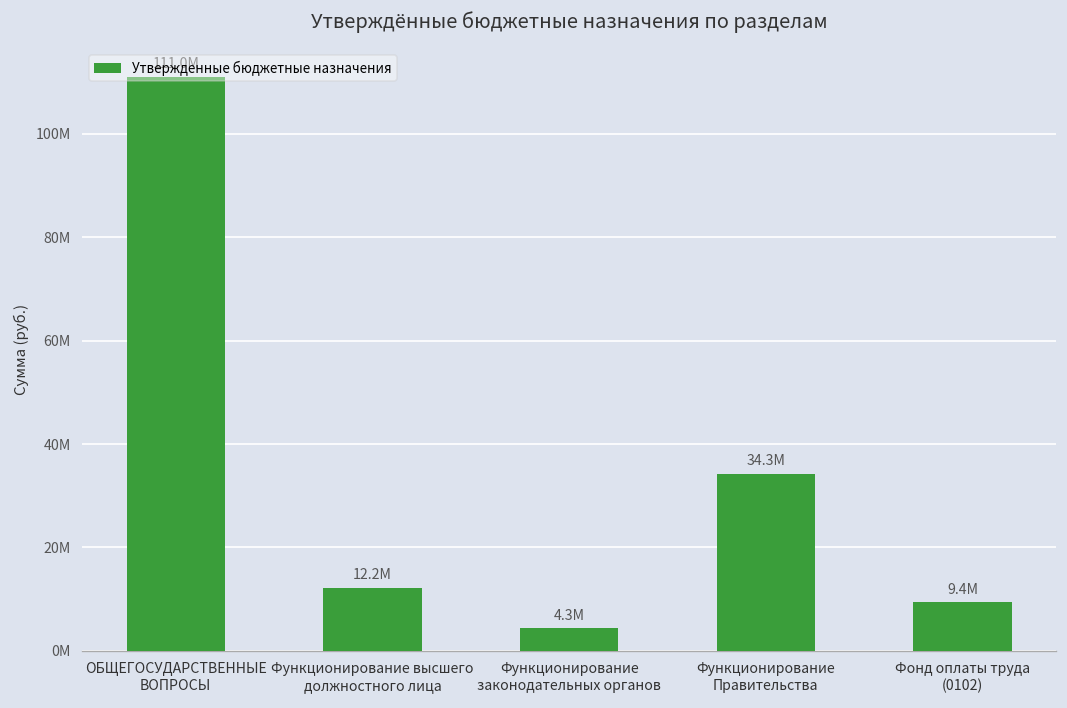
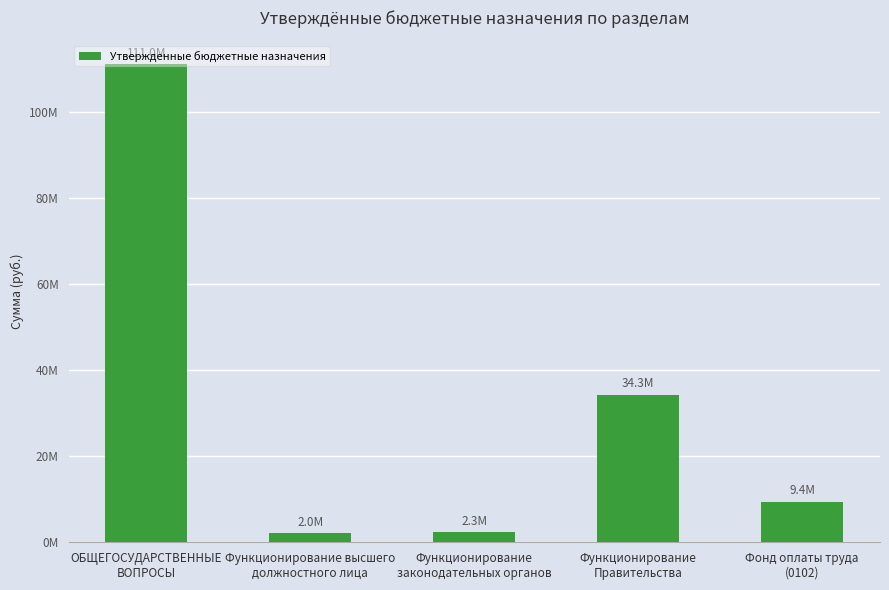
  {
-   "Функционирование высшего должностного лица": "12.2M",
-   "Функционирование законодательных органов": "4.3M",
+   "Функционирование высшего должностного лица": "2.0M",
+   "Функционирование законодательных органов": "2.3M",
    "Функционирование Правительства": "34.3M",
    "Фонд оплаты труда (0102)": "9.4M"
  }
